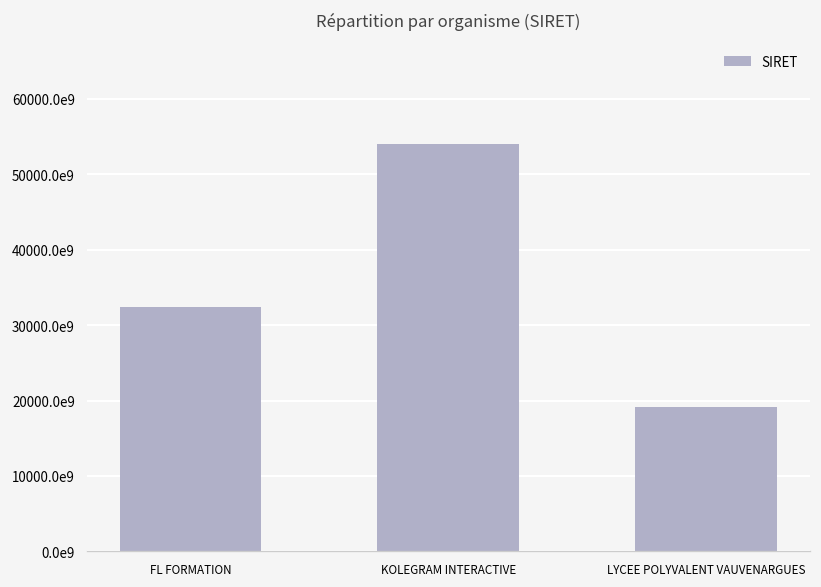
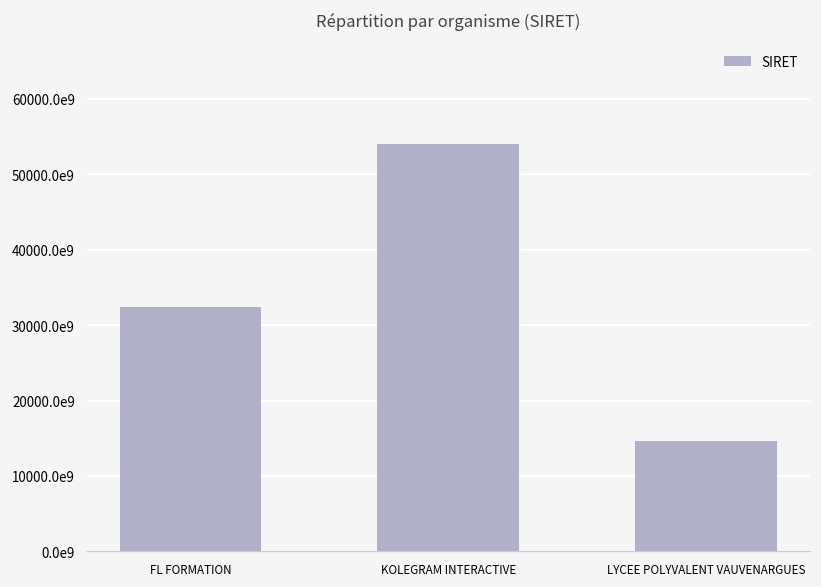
  {
    "FL FORMATION": 32000000000000,
    "KOLEGRAM INTERACTIVE": 54000000000000,
-   "LYCEE POLYVALENT VAUVENARGUES": 19000000000000
+   "LYCEE POLYVALENT VAUVENARGUES": 15000000000000
  }
